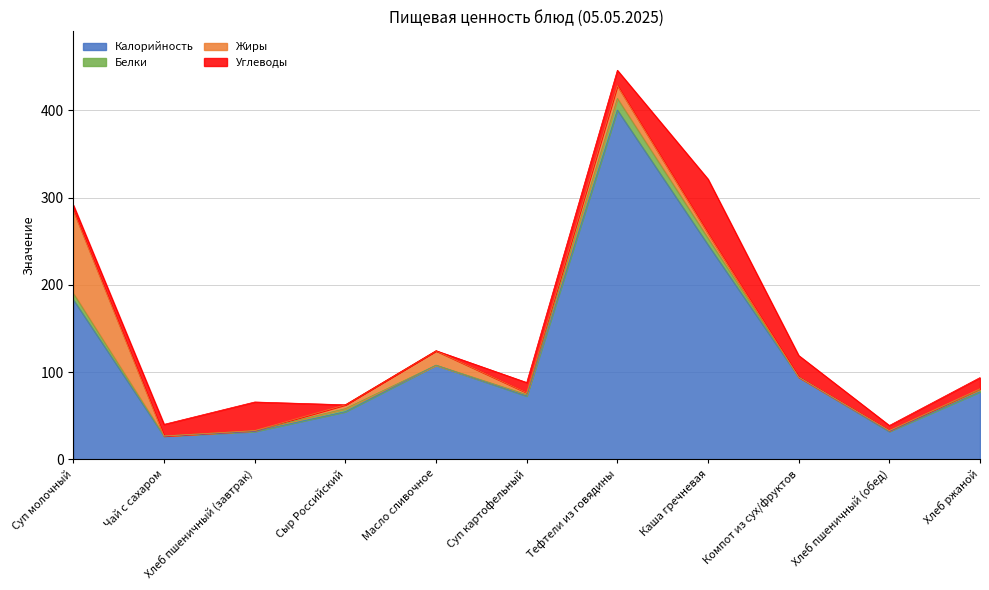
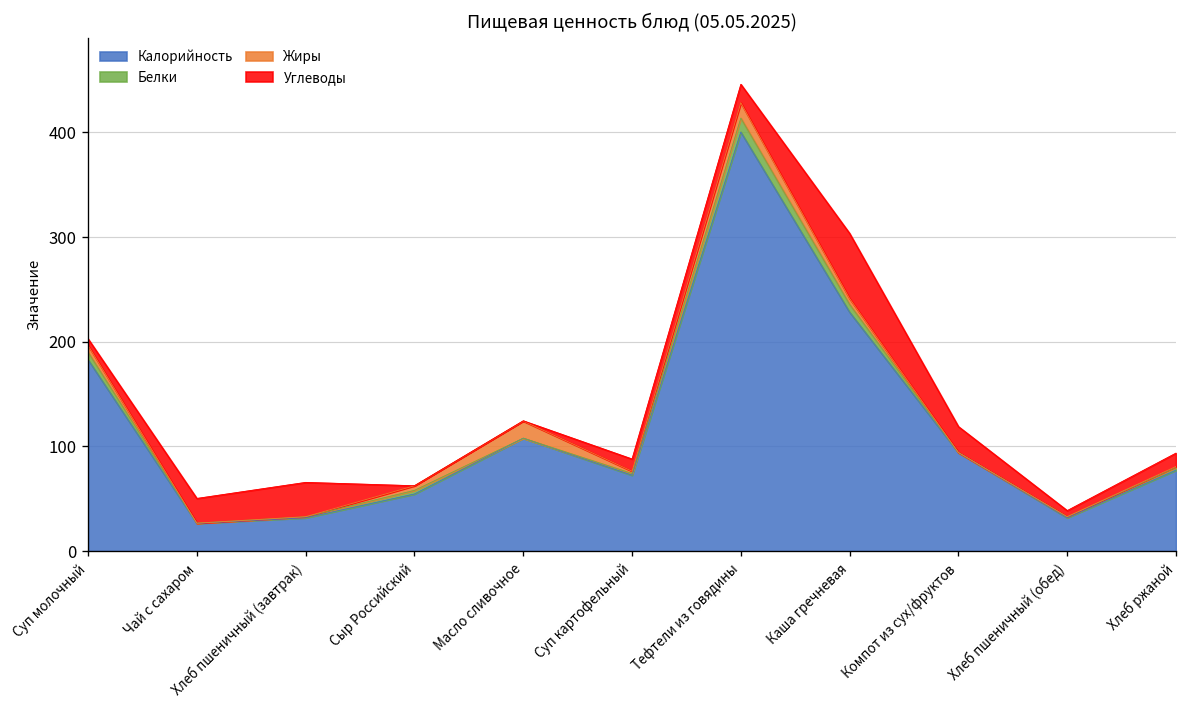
  {
    "Калорийность": {
      "Суп молочный": 180,
      "Сыр Российский": 50,
      "Тефтели из говядины": 400,
-     "Каша гречневая": 250
+     "Каша гречневая": 230
    },
    "Белки": {
      "Суп молочный": 10,
      "Сыр Российский": 0,
      "Тефтели из говядины": 10,
      "Каша гречневая": 10
    },
    "Жиры": {
-     "Суп молочный": 90,
+     "Суп молочный": 10,
      "Тефтели из говядины": 10,
      "Каша гречневая": 10
    },
    "Углеводы": {
      "Суп молочный": 10,
-     "Чай с сахаром": 10,
+     "Чай с сахаром": 20,
      "Хлеб пшеничный (завтрак)": 30,
      "Суп картофельный": 10,
      "Тефтели из говядины": 20,
      "Каша гречневая": 60,
      "Компот из сух/фруктов": 20,
      "Хлеб пшеничный (обед)": 10,
      "Хлеб ржаной": 10
    }
  }
